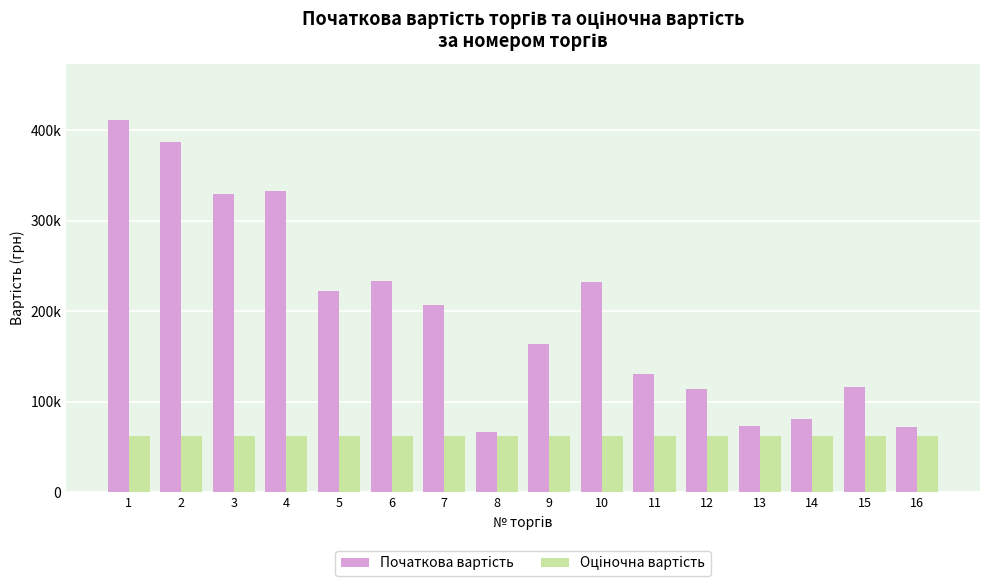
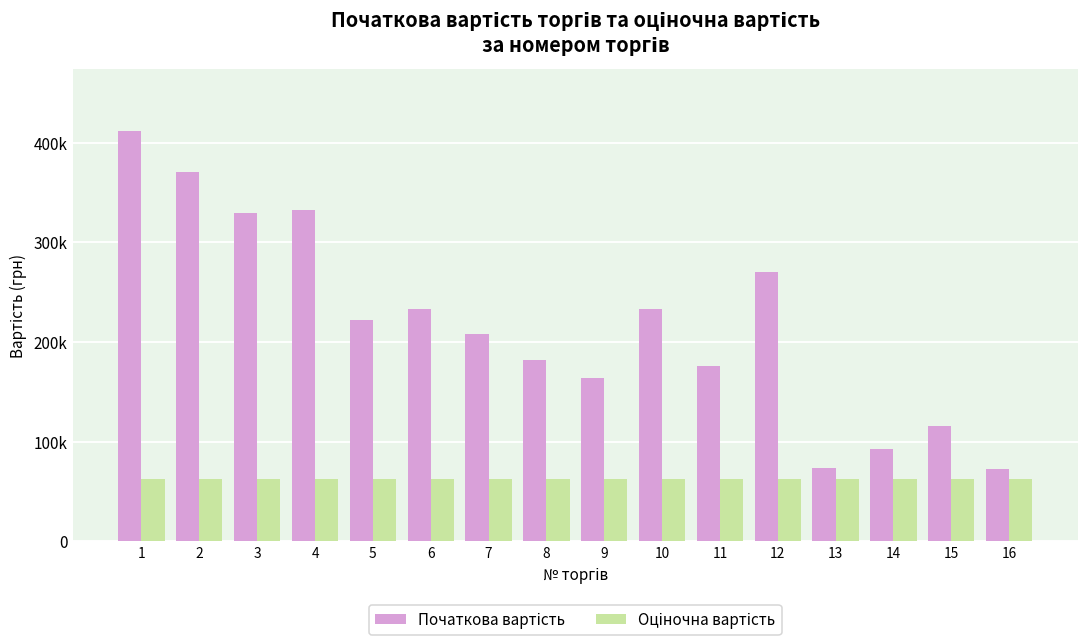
  {
    "Початкова вартість": {
      "1": 410000,
-     "2": 390000,
+     "2": 370000,
      "3": 330000,
      "4": 330000,
      "5": 220000,
      "6": 230000,
      "7": 210000,
-     "8": 70000,
+     "8": 180000,
      "9": 160000,
      "10": 230000,
-     "11": 130000,
-     "12": 110000,
+     "11": 180000,
+     "12": 270000,
      "13": 70000,
-     "14": 80000,
+     "14": 90000,
      "15": 120000,
      "16": 70000
    },
    "Оціночна вартість": {
      "1": 60000,
      "2": 60000,
      "3": 60000,
      "4": 60000,
      "5": 60000,
      "6": 60000,
      "7": 60000,
      "8": 60000,
      "9": 60000,
      "10": 60000,
      "11": 60000,
      "12": 60000,
      "13": 60000,
      "14": 60000,
      "15": 60000,
      "16": 60000
    }
  }
